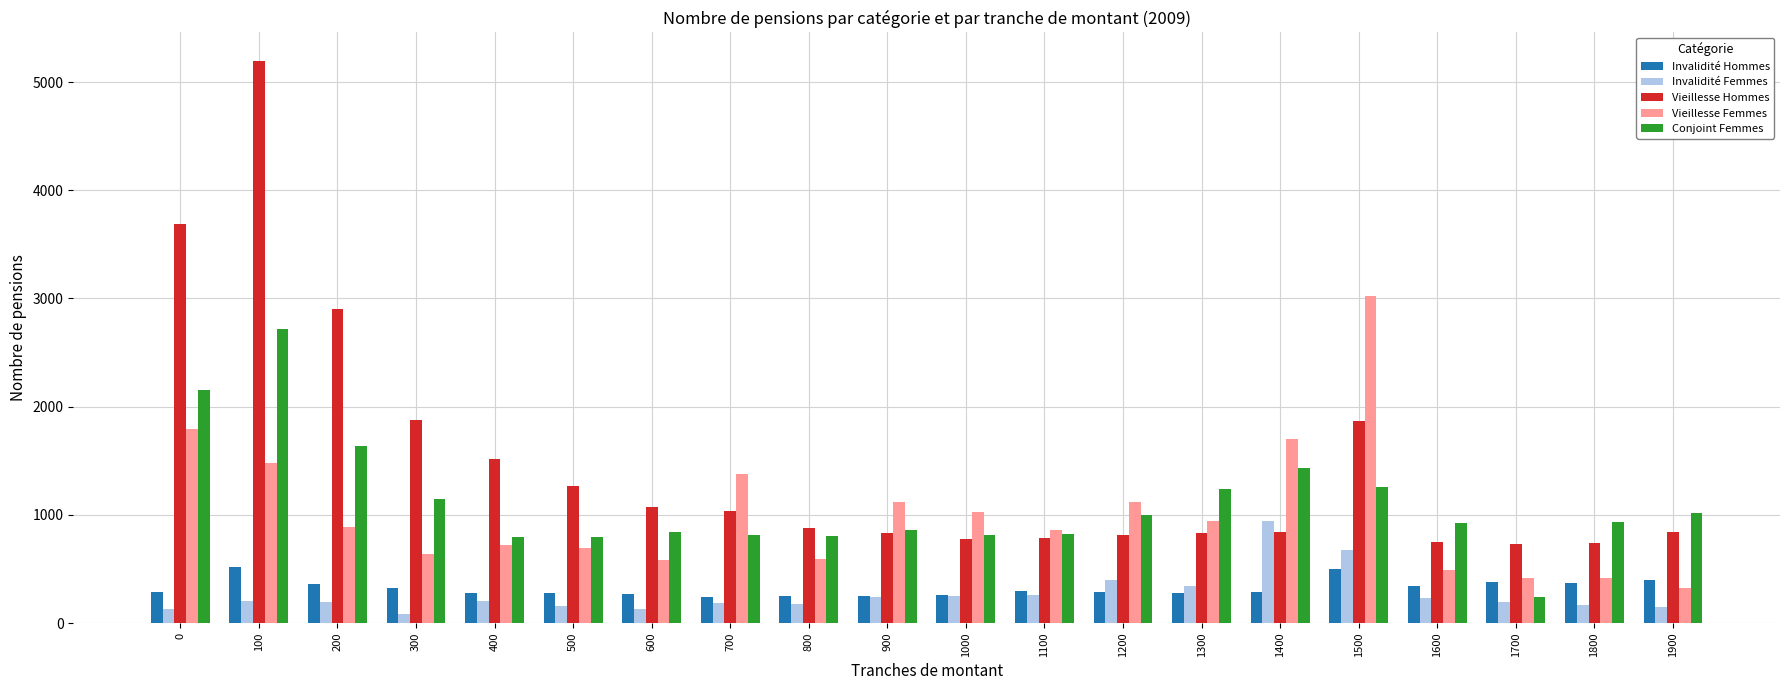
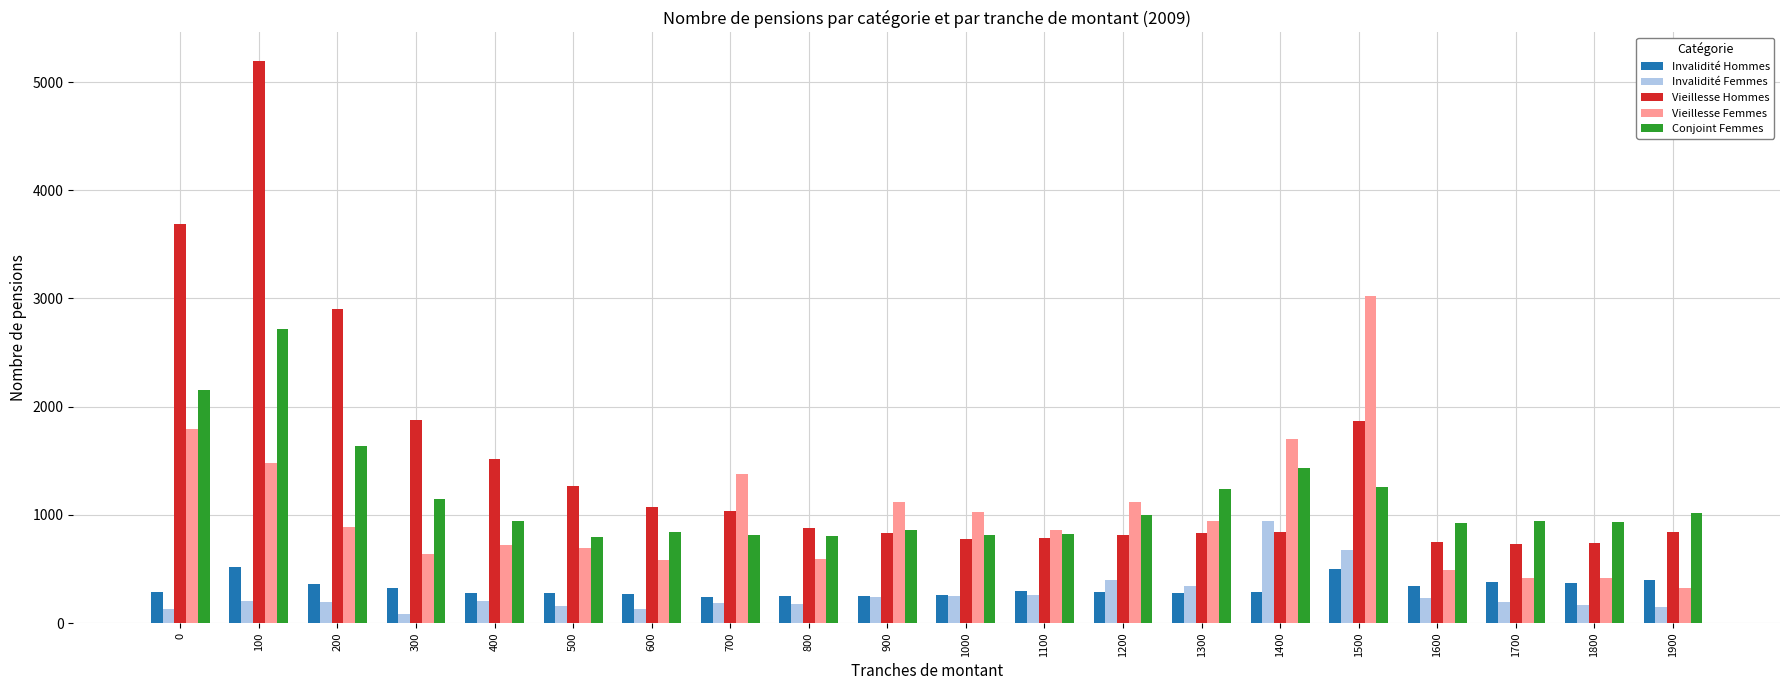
  {
    "Invalidité Hommes": {
      "0": 280,
      "100": 520,
      "200": 360,
      "300": 320,
      "400": 280,
      "500": 280,
      "600": 270,
      "700": 240,
      "800": 250,
      "900": 250,
      "1000": 260,
      "1100": 300,
      "1200": 290,
      "1300": 280,
      "1400": 290,
      "1500": 500,
      "1600": 350,
      "1700": 380,
      "1800": 370,
      "1900": 400
    },
    "Invalidité Femmes": {
      "0": 130,
      "100": 210,
      "200": 190,
      "300": 90,
      "400": 200,
      "500": 160,
      "600": 130,
      "700": 190,
      "800": 180,
      "900": 240,
      "1000": 250,
      "1100": 260,
      "1200": 390,
      "1300": 340,
      "1400": 940,
      "1500": 670,
      "1600": 230,
      "1700": 200,
      "1800": 160,
      "1900": 150
    },
    "Vieillesse Hommes": {
      "0": 3690,
      "100": 5200,
      "200": 2900,
      "300": 1880,
      "400": 1520,
      "500": 1260,
      "600": 1070,
      "700": 1040,
      "800": 880,
      "900": 830,
      "1000": 780,
      "1100": 790,
      "1200": 810,
      "1300": 840,
      "1400": 840,
      "1500": 1870,
      "1600": 750,
      "1700": 730,
      "1800": 740,
      "1900": 840
    },
    "Vieillesse Femmes": {
      "0": 1790,
      "100": 1480,
      "200": 890,
      "300": 640,
      "400": 730,
      "500": 690,
      "600": 580,
      "700": 1380,
      "800": 600,
      "900": 1120,
      "1000": 1030,
      "1100": 870,
      "1200": 1120,
      "1300": 940,
      "1400": 1700,
      "1500": 3020,
      "1600": 490,
      "1700": 420,
      "1800": 420,
      "1900": 320
    },
    "Conjoint Femmes": {
      "0": 2160,
      "100": 2720,
      "200": 1640,
      "300": 1150,
-     "400": 800,
+     "400": 950,
      "500": 800,
      "600": 840,
      "700": 820,
      "800": 800,
      "900": 870,
      "1000": 810,
      "1100": 820,
      "1200": 1000,
      "1300": 1240,
      "1400": 1440,
      "1500": 1260,
      "1600": 930,
-     "1700": 250,
+     "1700": 940,
      "1800": 940,
      "1900": 1020
    }
  }
